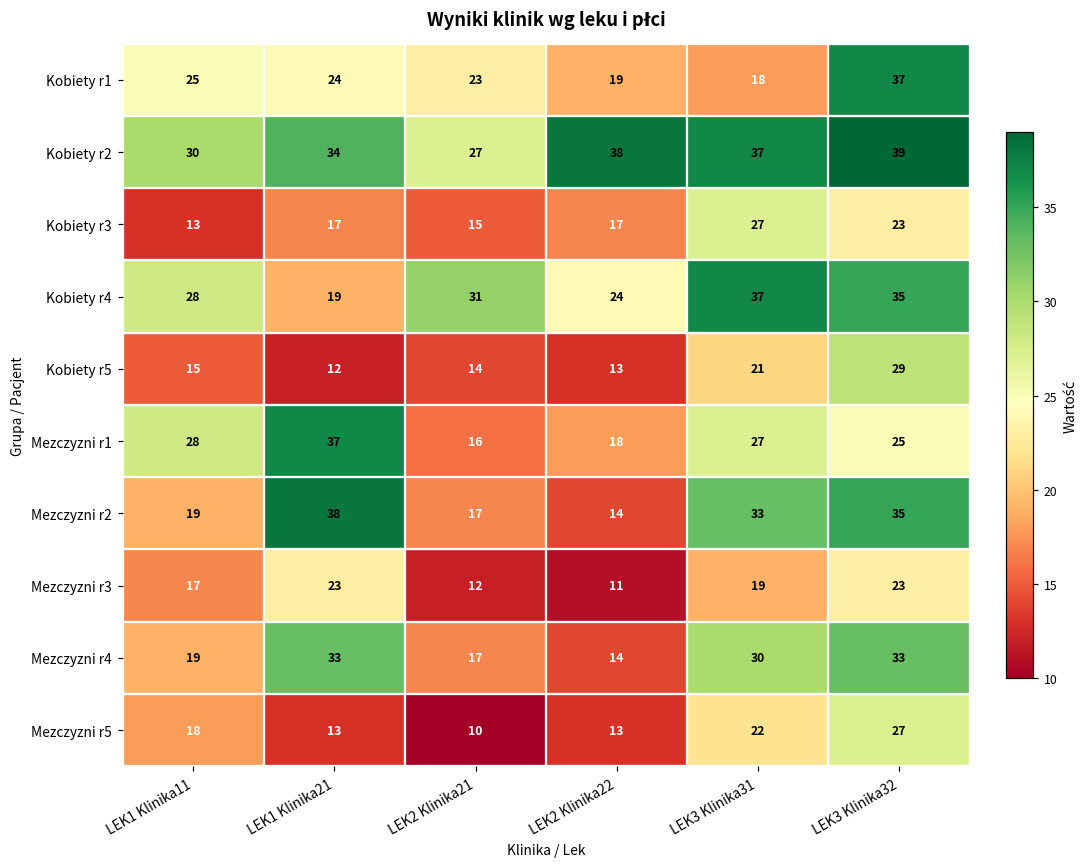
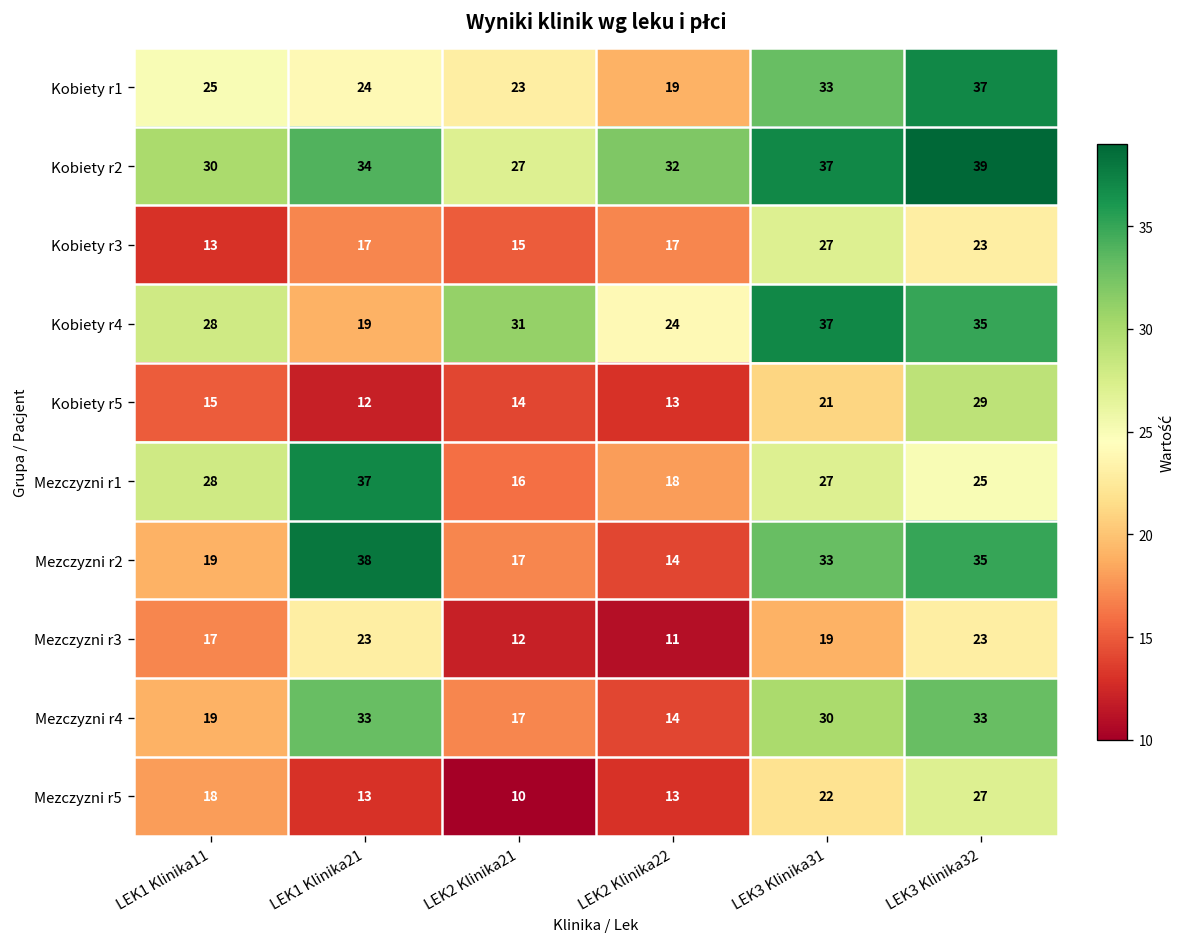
  {
    "Kobiety r1": {
      "LEK1 Klinika11": 25,
      "LEK1 Klinika21": 24,
      "LEK2 Klinika21": 23,
      "LEK2 Klinika22": 19,
-     "LEK3 Klinika31": 18,
+     "LEK3 Klinika31": 33,
      "LEK3 Klinika32": 37
    },
    "Kobiety r2": {
      "LEK1 Klinika11": 30,
      "LEK1 Klinika21": 34,
      "LEK2 Klinika21": 27,
-     "LEK2 Klinika22": 38,
+     "LEK2 Klinika22": 32,
      "LEK3 Klinika31": 37,
      "LEK3 Klinika32": 39
    },
    "Kobiety r3": {
      "LEK1 Klinika11": 13,
      "LEK1 Klinika21": 17,
      "LEK2 Klinika21": 15,
      "LEK2 Klinika22": 17,
      "LEK3 Klinika31": 27,
      "LEK3 Klinika32": 23
    },
    "Kobiety r4": {
      "LEK1 Klinika11": 28,
      "LEK1 Klinika21": 19,
      "LEK2 Klinika21": 31,
      "LEK2 Klinika22": 24,
      "LEK3 Klinika31": 37,
      "LEK3 Klinika32": 35
    },
    "Kobiety r5": {
      "LEK1 Klinika11": 15,
      "LEK1 Klinika21": 12,
      "LEK2 Klinika21": 14,
      "LEK2 Klinika22": 13,
      "LEK3 Klinika31": 21,
      "LEK3 Klinika32": 29
    },
    "Mezczyzni r1": {
      "LEK1 Klinika11": 28,
      "LEK1 Klinika21": 37,
      "LEK2 Klinika21": 16,
      "LEK2 Klinika22": 18,
      "LEK3 Klinika31": 27,
      "LEK3 Klinika32": 25
    },
    "Mezczyzni r2": {
      "LEK1 Klinika11": 19,
      "LEK1 Klinika21": 38,
      "LEK2 Klinika21": 17,
      "LEK2 Klinika22": 14,
      "LEK3 Klinika31": 33,
      "LEK3 Klinika32": 35
    },
    "Mezczyzni r3": {
      "LEK1 Klinika11": 17,
      "LEK1 Klinika21": 23,
      "LEK2 Klinika21": 12,
      "LEK2 Klinika22": 11,
      "LEK3 Klinika31": 19,
      "LEK3 Klinika32": 23
    },
    "Mezczyzni r4": {
      "LEK1 Klinika11": 19,
      "LEK1 Klinika21": 33,
      "LEK2 Klinika21": 17,
      "LEK2 Klinika22": 14,
      "LEK3 Klinika31": 30,
      "LEK3 Klinika32": 33
    },
    "Mezczyzni r5": {
      "LEK1 Klinika11": 18,
      "LEK1 Klinika21": 13,
      "LEK2 Klinika21": 10,
      "LEK2 Klinika22": 13,
      "LEK3 Klinika31": 22,
      "LEK3 Klinika32": 27
    }
  }
